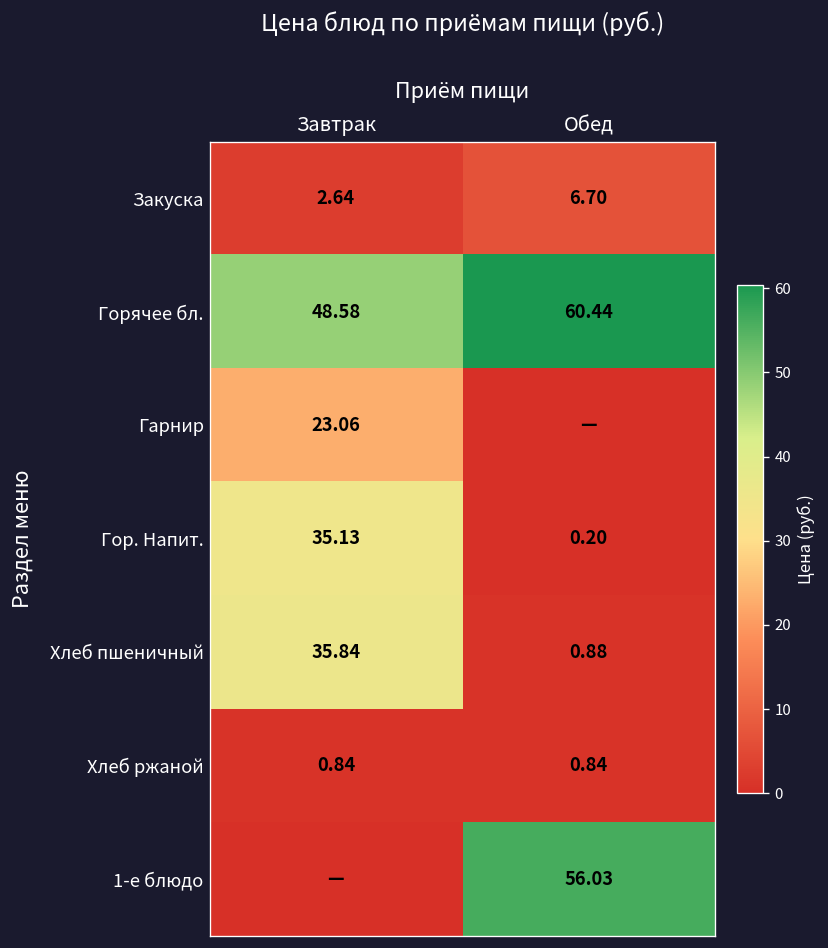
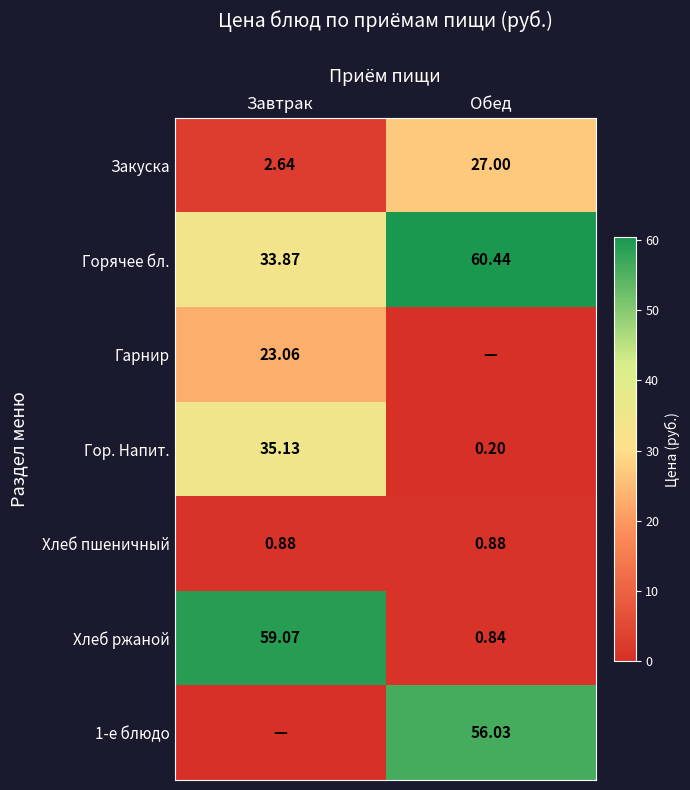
  {
    "Закуска": {
      "Завтрак": 2.64,
-     "Обед": 6.70
+     "Обед": 27.00
    },
    "Горячее бл.": {
-     "Завтрак": 48.58,
+     "Завтрак": 33.87,
      "Обед": 60.44
    },
    "Гарнир": {
      "Завтрак": 23.06
    },
    "Гор. Напит.": {
      "Завтрак": 35.13,
      "Обед": 0.20
    },
    "Хлеб пшеничный": {
-     "Завтрак": 35.84,
+     "Завтрак": 0.88,
      "Обед": 0.88
    },
    "Хлеб ржаной": {
-     "Завтрак": 0.84,
+     "Завтрак": 59.07,
      "Обед": 0.84
    },
    "1-е блюдо": {
      "Обед": 56.03
    }
  }
